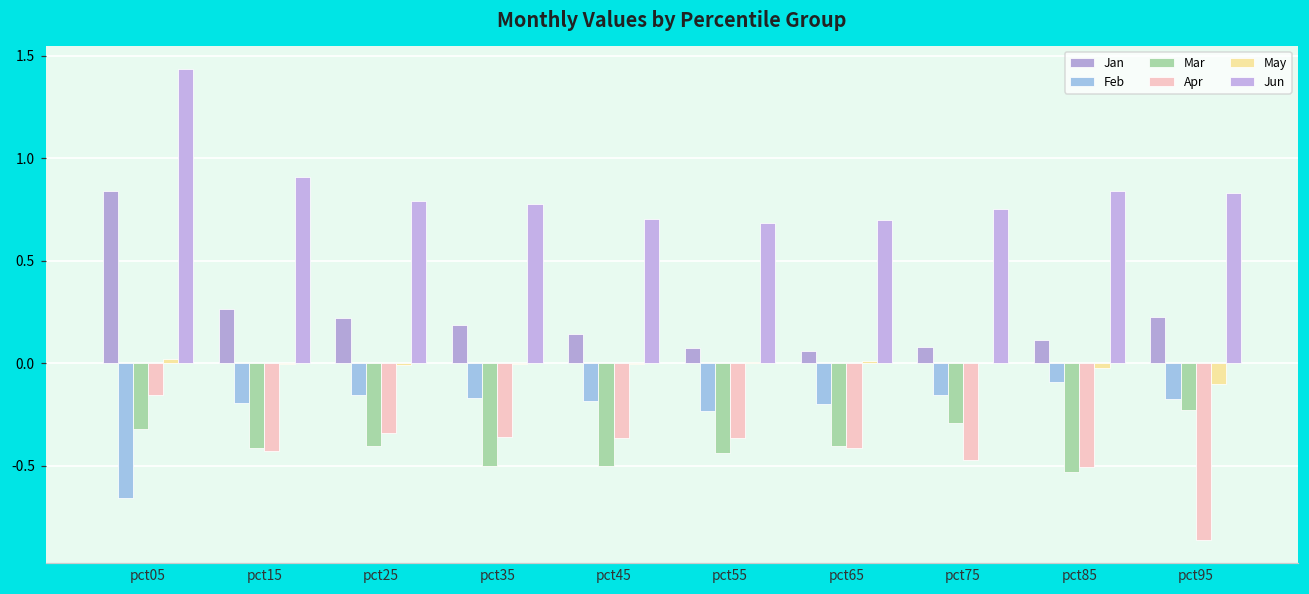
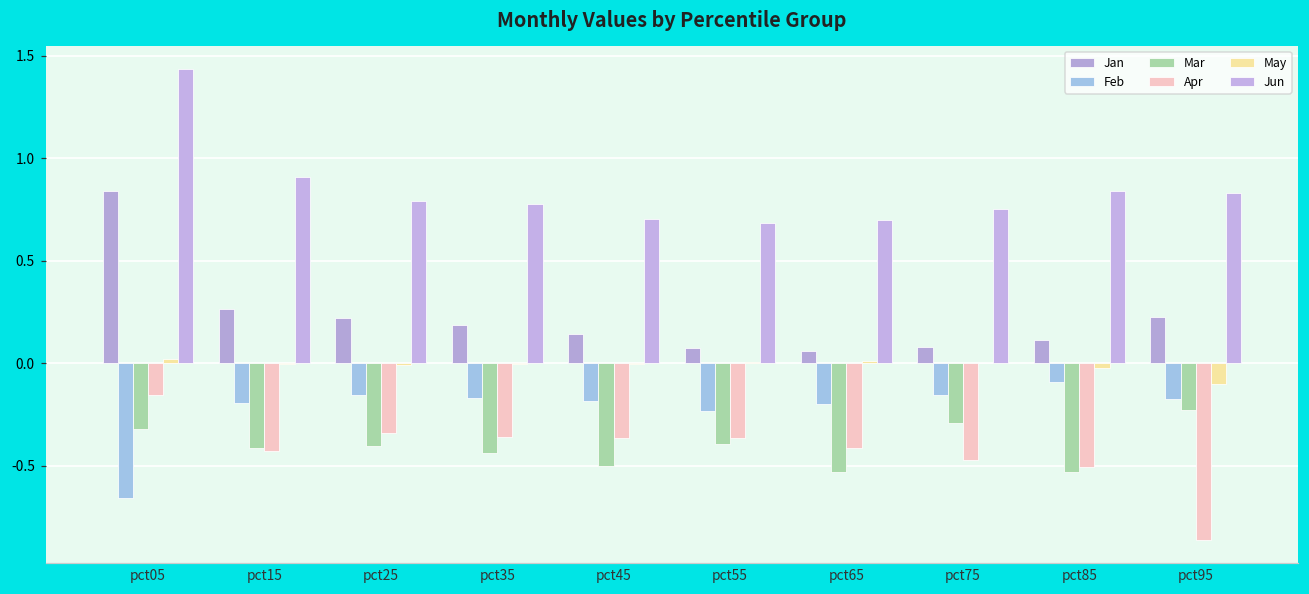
  {
    "Mar": {
      "pct05": -0.32,
      "pct15": -0.41,
      "pct25": -0.40,
-     "pct35": -0.50,
+     "pct35": -0.44,
      "pct45": -0.50,
-     "pct55": -0.44,
-     "pct65": -0.41,
+     "pct55": -0.39,
+     "pct65": -0.53,
      "pct75": -0.29,
      "pct85": -0.53,
      "pct95": -0.23
    }
  }
